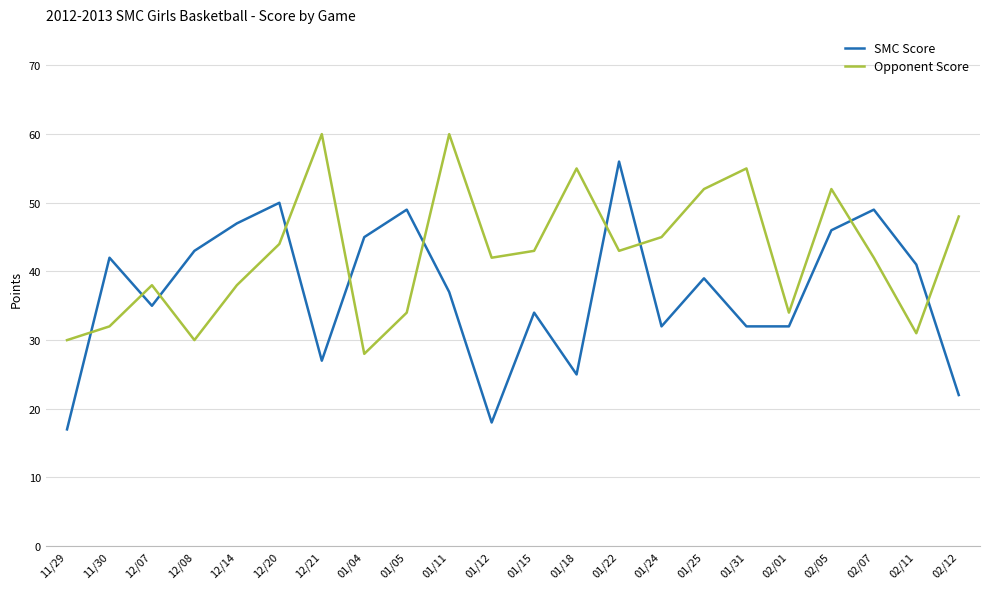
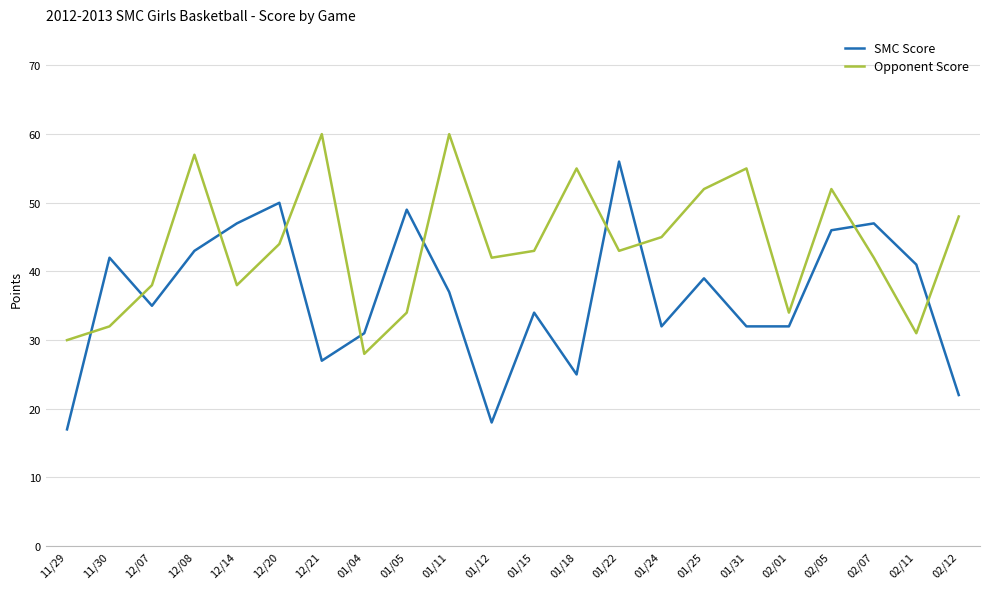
  {
    "SMC Score": {
      "11/29": 17,
      "11/30": 42,
      "12/07": 35,
      "12/08": 43,
      "12/14": 47,
      "12/20": 50,
      "12/21": 27,
-     "01/04": 45,
+     "01/04": 31,
      "01/05": 49,
      "01/11": 37,
      "01/12": 18,
      "01/15": 34,
      "01/18": 25,
      "01/22": 56,
      "01/24": 32,
      "01/25": 39,
      "01/31": 32,
      "02/01": 32,
      "02/05": 46,
-     "02/07": 49,
+     "02/07": 47,
      "02/11": 41,
      "02/12": 22
    },
    "Opponent Score": {
      "11/29": 30,
      "11/30": 32,
      "12/07": 38,
-     "12/08": 30,
+     "12/08": 57,
      "12/14": 38,
      "12/20": 44,
      "12/21": 60,
      "01/04": 28,
      "01/05": 34,
      "01/11": 60,
      "01/12": 42,
      "01/15": 43,
      "01/18": 55,
      "01/22": 43,
      "01/24": 45,
      "01/25": 52,
      "01/31": 55,
      "02/01": 34,
      "02/05": 52,
      "02/07": 42,
      "02/11": 31,
      "02/12": 48
    }
  }
